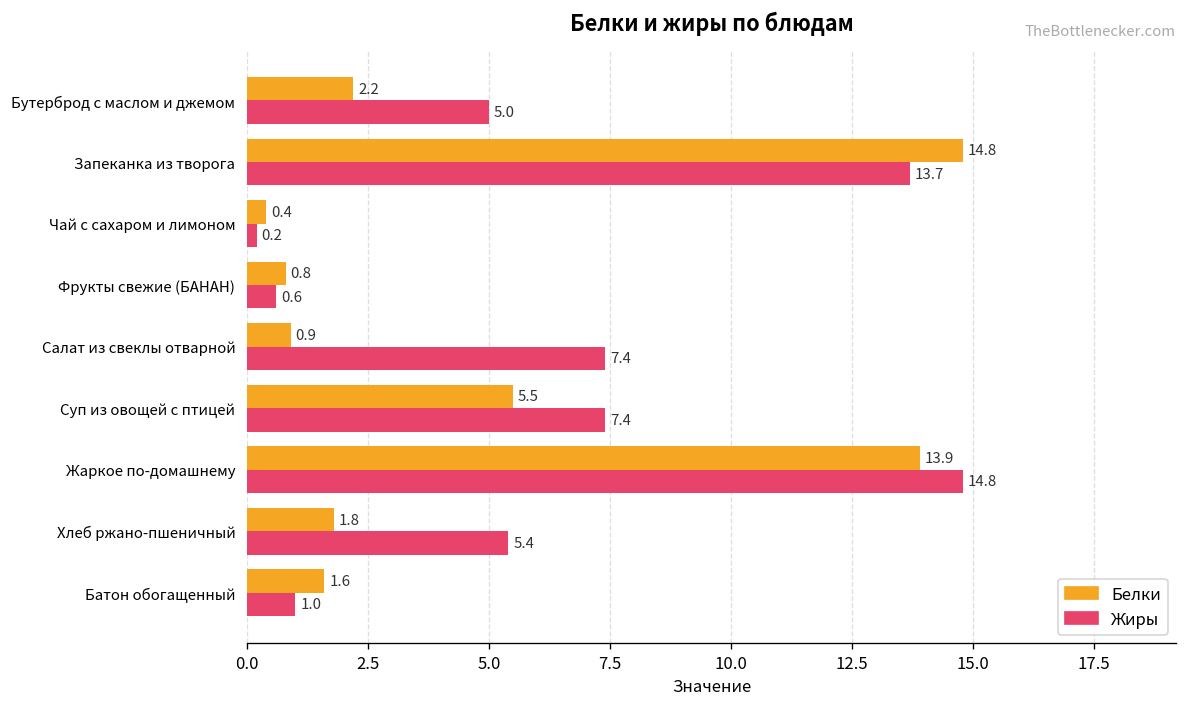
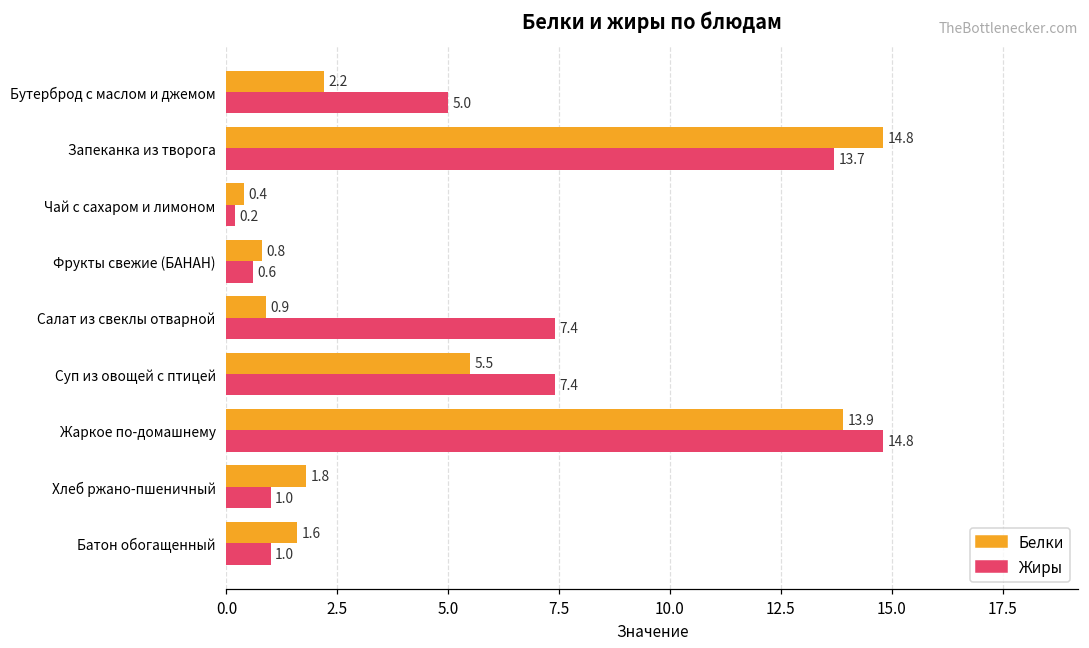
  {
    "Белки": {
      "Бутерброд с маслом и джемом": 2.2,
      "Запеканка из творога": 14.8,
      "Чай с сахаром и лимоном": 0.4,
      "Фрукты свежие (БАНАН)": 0.8,
      "Салат из свеклы отварной": 0.9,
      "Суп из овощей с птицей": 5.5,
      "Жаркое по-домашнему": 13.9,
      "Хлеб ржано-пшеничный": 1.8,
      "Батон обогащенный": 1.6
    },
    "Жиры": {
      "Бутерброд с маслом и джемом": 5.0,
      "Запеканка из творога": 13.7,
      "Чай с сахаром и лимоном": 0.2,
      "Фрукты свежие (БАНАН)": 0.6,
      "Салат из свеклы отварной": 7.4,
      "Суп из овощей с птицей": 7.4,
      "Жаркое по-домашнему": 14.8,
-     "Хлеб ржано-пшеничный": 5.4,
+     "Хлеб ржано-пшеничный": 1.0,
      "Батон обогащенный": 1.0
    }
  }
